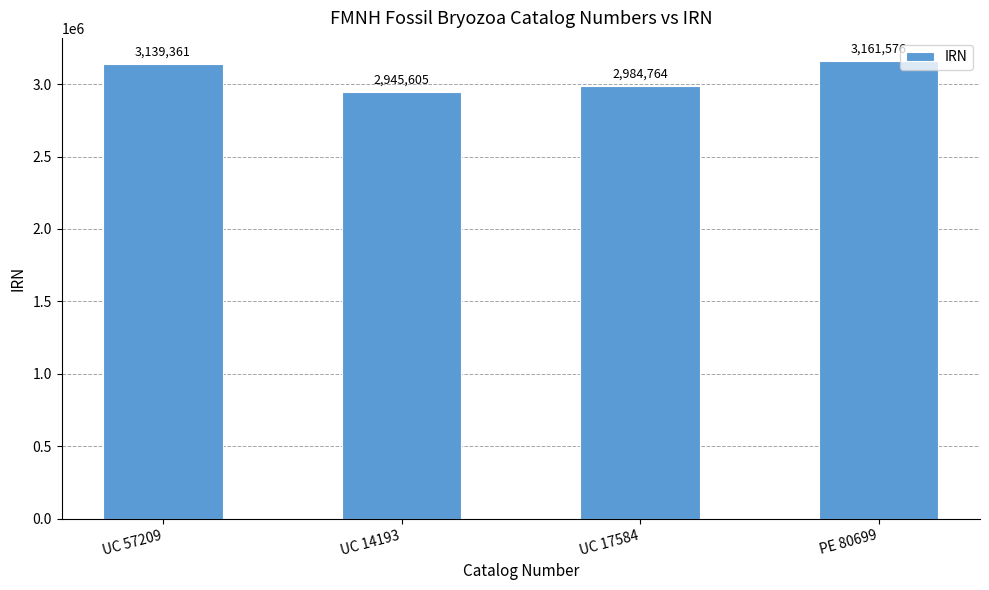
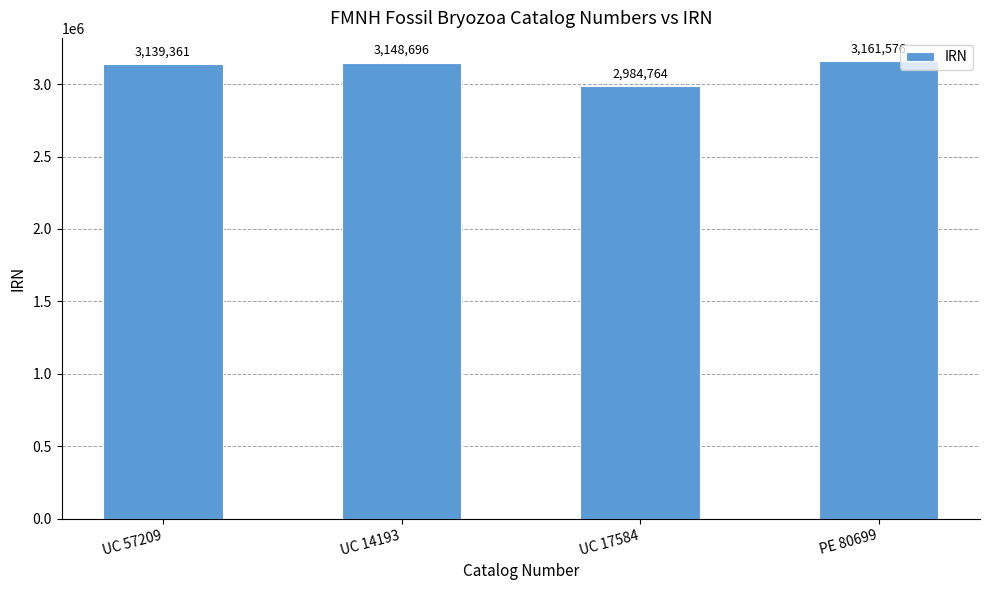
  {
    "UC 57209": "3,139,361",
-   "UC 14193": "2,945,605",
+   "UC 14193": "3,148,696",
    "UC 17584": "2,984,764"
  }
